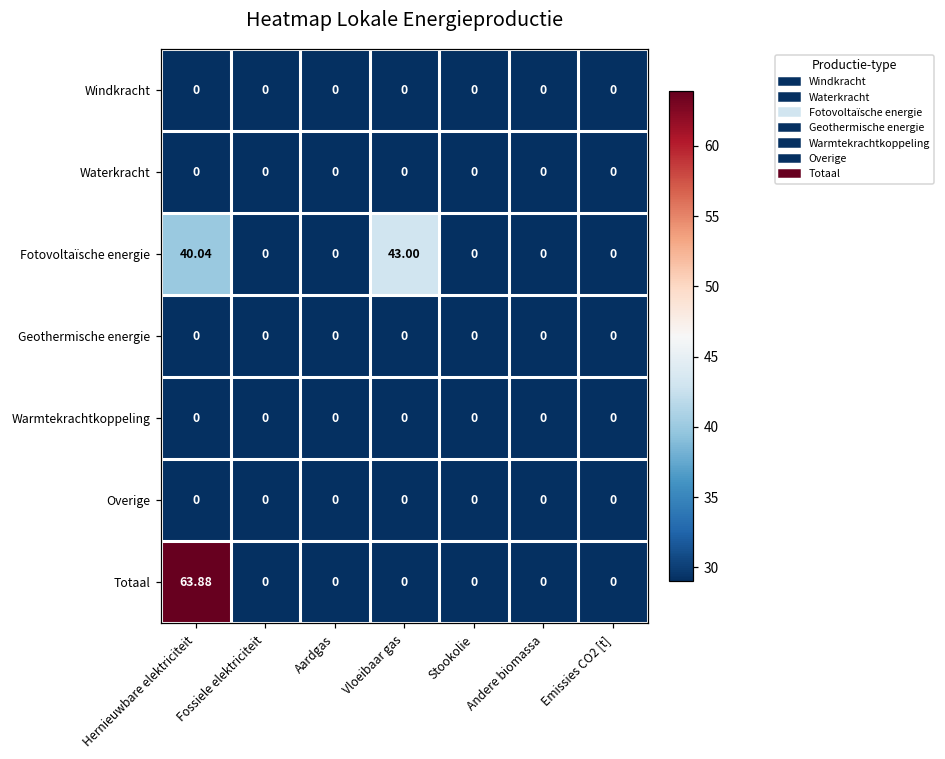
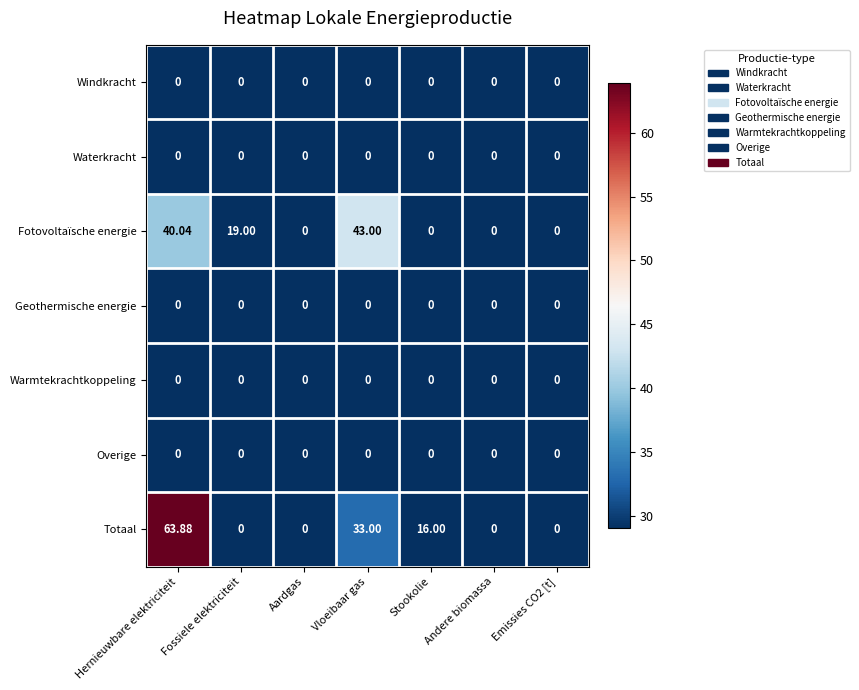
  {
    "Windkracht": {
      "Hernieuwbare elektriciteit": 0,
      "Fossiele elektriciteit": 0,
      "Aardgas": 0,
      "Vloeibaar gas": 0,
      "Stookolie": 0,
      "Andere biomassa": 0,
      "Emissies CO2 [t]": 0
    },
    "Waterkracht": {
      "Hernieuwbare elektriciteit": 0,
      "Fossiele elektriciteit": 0,
      "Aardgas": 0,
      "Vloeibaar gas": 0,
      "Stookolie": 0,
      "Andere biomassa": 0,
      "Emissies CO2 [t]": 0
    },
    "Fotovoltaïsche energie": {
      "Hernieuwbare elektriciteit": 40.04,
-     "Fossiele elektriciteit": 0,
+     "Fossiele elektriciteit": 19.00,
      "Aardgas": 0,
      "Vloeibaar gas": 43.00,
      "Stookolie": 0,
      "Andere biomassa": 0,
      "Emissies CO2 [t]": 0
    },
    "Geothermische energie": {
      "Hernieuwbare elektriciteit": 0,
      "Fossiele elektriciteit": 0,
      "Aardgas": 0,
      "Vloeibaar gas": 0,
      "Stookolie": 0,
      "Andere biomassa": 0,
      "Emissies CO2 [t]": 0
    },
    "Warmtekrachtkoppeling": {
      "Hernieuwbare elektriciteit": 0,
      "Fossiele elektriciteit": 0,
      "Aardgas": 0,
      "Vloeibaar gas": 0,
      "Stookolie": 0,
      "Andere biomassa": 0,
      "Emissies CO2 [t]": 0
    },
    "Overige": {
      "Hernieuwbare elektriciteit": 0,
      "Fossiele elektriciteit": 0,
      "Aardgas": 0,
      "Vloeibaar gas": 0,
      "Stookolie": 0,
      "Andere biomassa": 0,
      "Emissies CO2 [t]": 0
    },
    "Totaal": {
      "Hernieuwbare elektriciteit": 63.88,
      "Fossiele elektriciteit": 0,
      "Aardgas": 0,
-     "Vloeibaar gas": 0,
-     "Stookolie": 0,
+     "Vloeibaar gas": 33.00,
+     "Stookolie": 16.00,
      "Andere biomassa": 0,
      "Emissies CO2 [t]": 0
    }
  }
